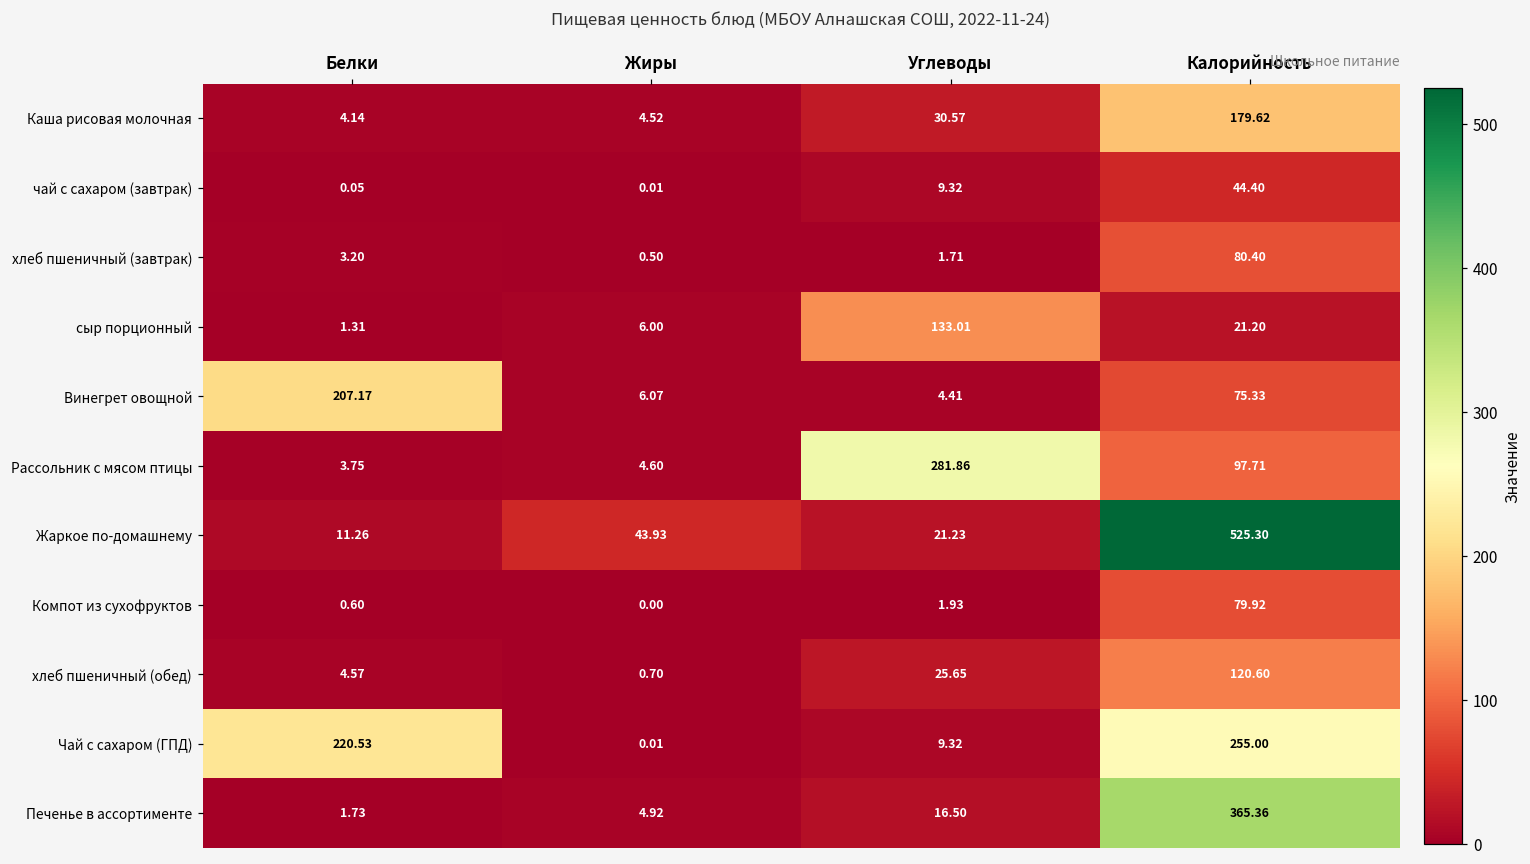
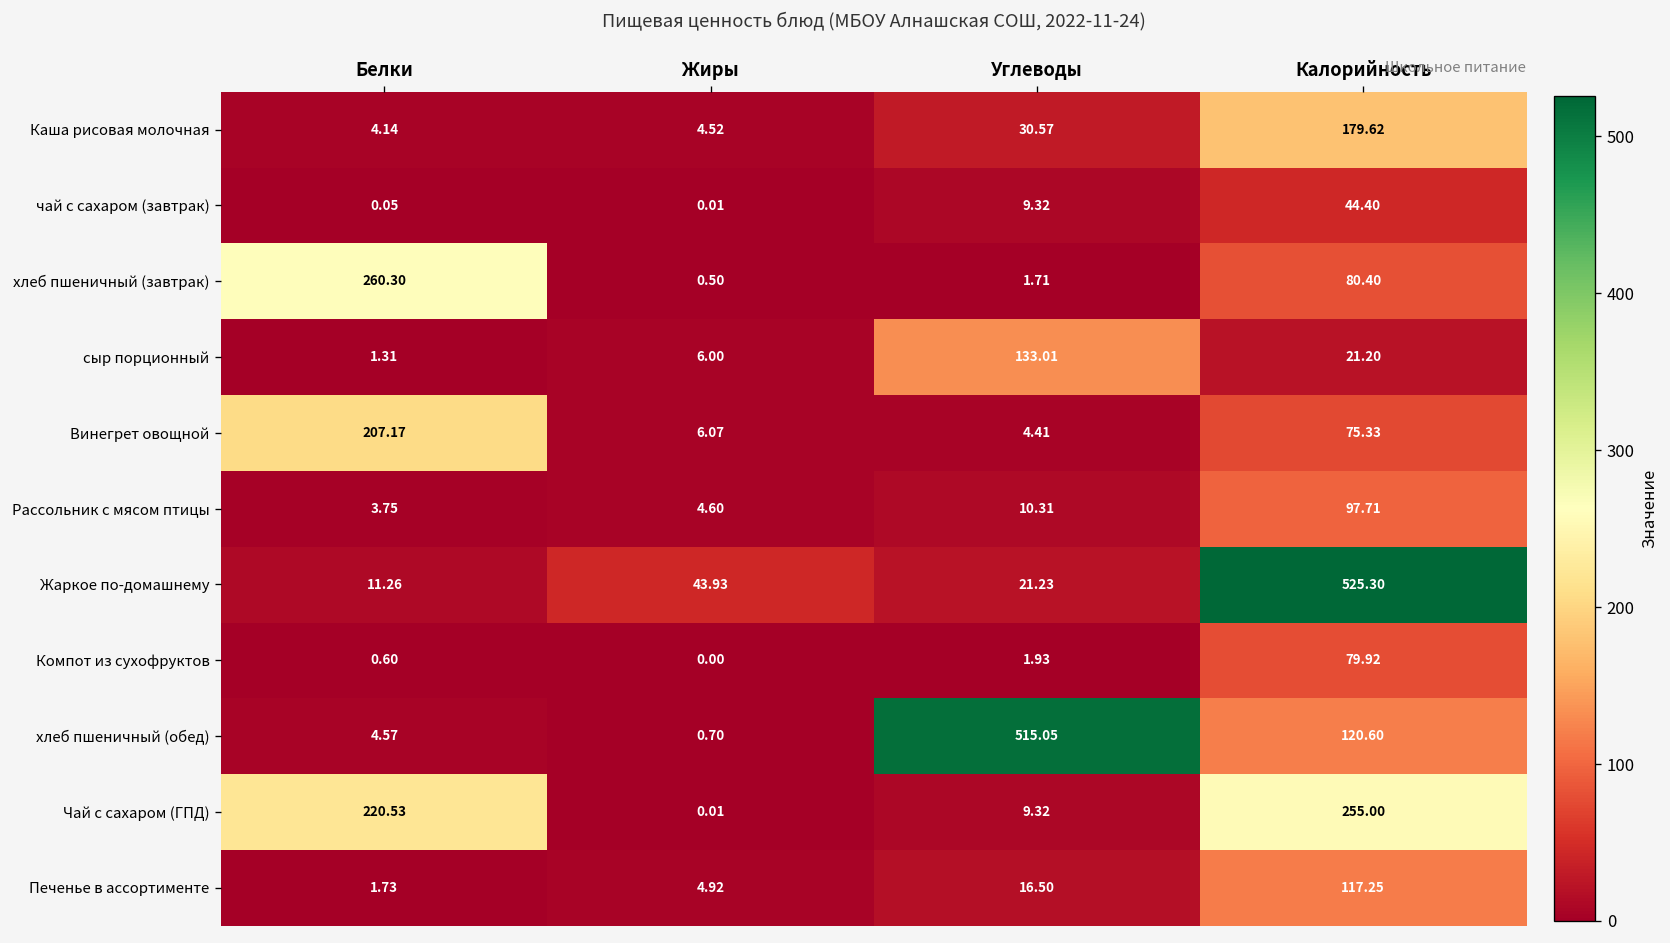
  {
    "Каша рисовая молочная": {
      "Белки": 4.14,
      "Жиры": 4.52,
      "Углеводы": 30.57,
      "Калорийность": 179.62
    },
    "чай с сахаром (завтрак)": {
      "Белки": 0.05,
      "Жиры": 0.01,
      "Углеводы": 9.32,
      "Калорийность": 44.40
    },
    "хлеб пшеничный (завтрак)": {
-     "Белки": 3.20,
+     "Белки": 260.30,
      "Жиры": 0.50,
      "Углеводы": 1.71,
      "Калорийность": 80.40
    },
    "сыр порционный": {
      "Белки": 1.31,
      "Жиры": 6.00,
      "Углеводы": 133.01,
      "Калорийность": 21.20
    },
    "Винегрет овощной": {
      "Белки": 207.17,
      "Жиры": 6.07,
      "Углеводы": 4.41,
      "Калорийность": 75.33
    },
    "Рассольник с мясом птицы": {
      "Белки": 3.75,
      "Жиры": 4.60,
-     "Углеводы": 281.86,
+     "Углеводы": 10.31,
      "Калорийность": 97.71
    },
    "Жаркое по-домашнему": {
      "Белки": 11.26,
      "Жиры": 43.93,
      "Углеводы": 21.23,
      "Калорийность": 525.30
    },
    "Компот из сухофруктов": {
      "Белки": 0.60,
      "Жиры": 0.00,
      "Углеводы": 1.93,
      "Калорийность": 79.92
    },
    "хлеб пшеничный (обед)": {
      "Белки": 4.57,
      "Жиры": 0.70,
-     "Углеводы": 25.65,
+     "Углеводы": 515.05,
      "Калорийность": 120.60
    },
    "Чай с сахаром (ГПД)": {
      "Белки": 220.53,
      "Жиры": 0.01,
      "Углеводы": 9.32,
      "Калорийность": 255.00
    },
    "Печенье в ассортименте": {
      "Белки": 1.73,
      "Жиры": 4.92,
      "Углеводы": 16.50,
-     "Калорийность": 365.36
+     "Калорийность": 117.25
    }
  }
